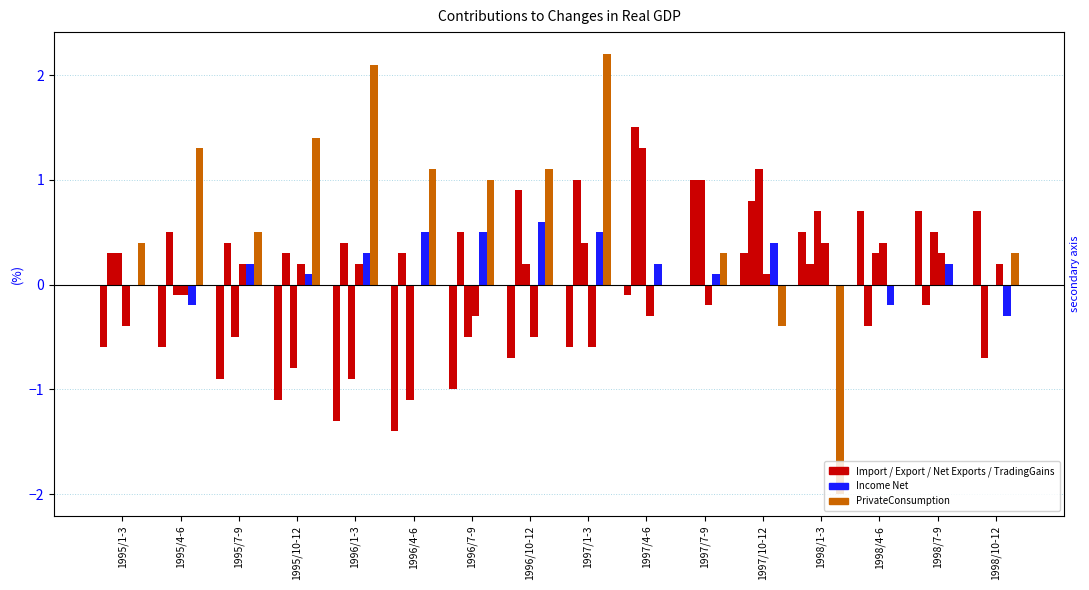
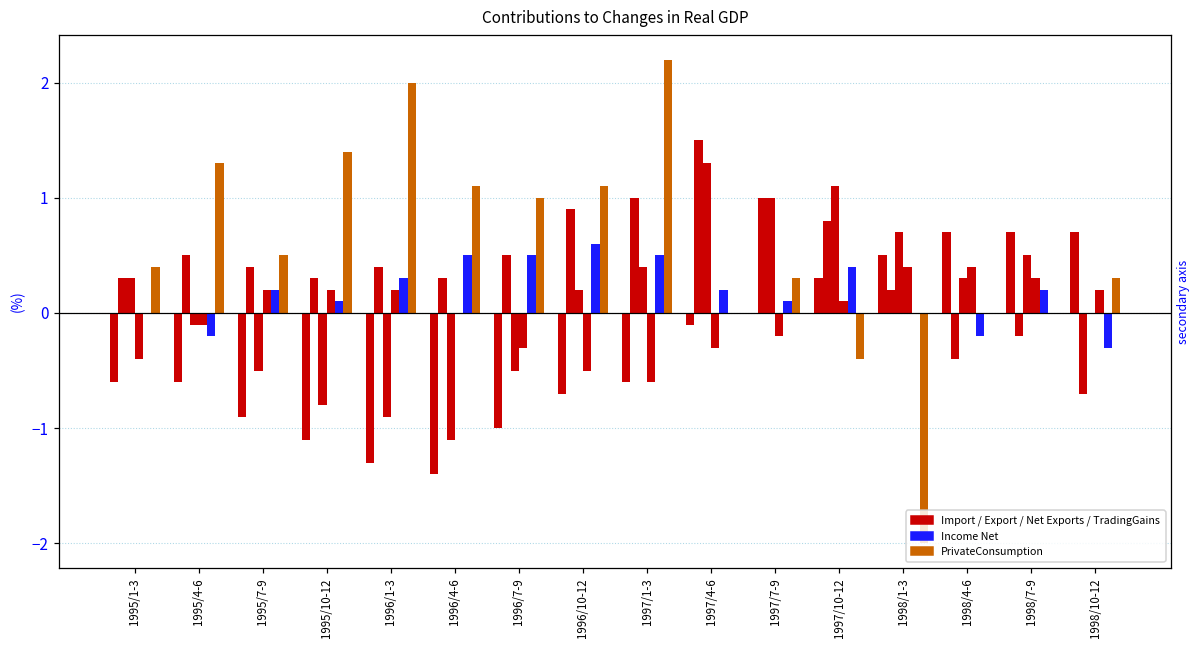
  {
    "Income Net": {
      "1995/1-3": 0.0,
      "1995/4-6": -0.2,
      "1995/7-9": 0.2,
      "1995/10-12": 0.1,
      "1996/1-3": 0.3,
      "1996/4-6": 0.5,
      "1996/7-9": 0.5,
      "1996/10-12": 0.6,
      "1997/1-3": 0.5,
      "1997/4-6": 0.2,
      "1997/7-9": 0.1,
      "1997/10-12": 0.4,
      "1998/1-3": 0.0,
      "1998/4-6": -0.2,
      "1998/7-9": 0.2,
      "1998/10-12": -0.3
    },
    "PrivateConsumption": {
      "1995/1-3": 0.4,
      "1995/4-6": 1.3,
      "1995/7-9": 0.5,
      "1995/10-12": 1.4,
-     "1996/1-3": 2.1,
+     "1996/1-3": 2.0,
      "1996/4-6": 1.1,
      "1996/7-9": 1.0,
      "1996/10-12": 1.1,
      "1997/1-3": 2.2,
      "1997/4-6": 0.0,
      "1997/7-9": 0.3,
      "1997/10-12": -0.4,
      "1998/4-6": 0.0,
      "1998/7-9": 0.0,
      "1998/10-12": 0.3
    }
  }
